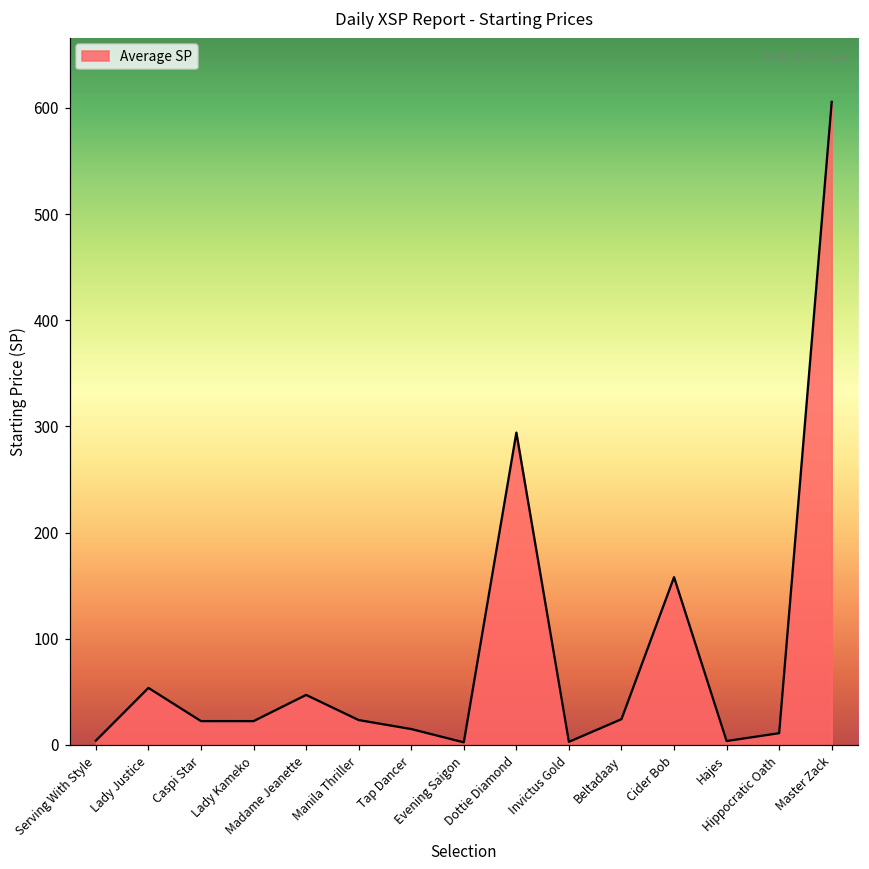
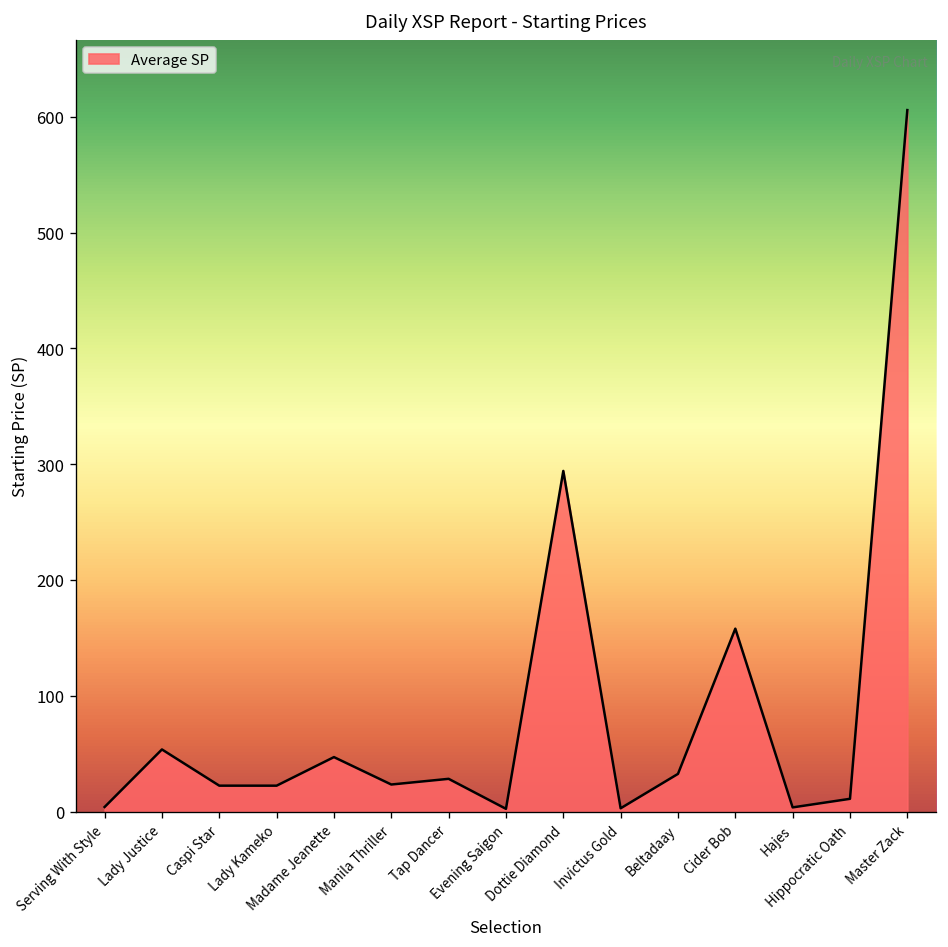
  {
    "Serving With Style": 0,
    "Lady Justice": 50,
    "Caspi Star": 20,
    "Lady Kameko": 20,
    "Madame Jeanette": 50,
    "Manila Thriller": 20,
-   "Tap Dancer": 10,
+   "Tap Dancer": 30,
    "Evening Saigon": 0,
    "Dottie Diamond": 290,
    "Invictus Gold": 0,
-   "Beltadaay": 20,
+   "Beltadaay": 30,
    "Cider Bob": 160,
    "Hajes": 0,
    "Hippocratic Oath": 10,
    "Master Zack": 610
  }
